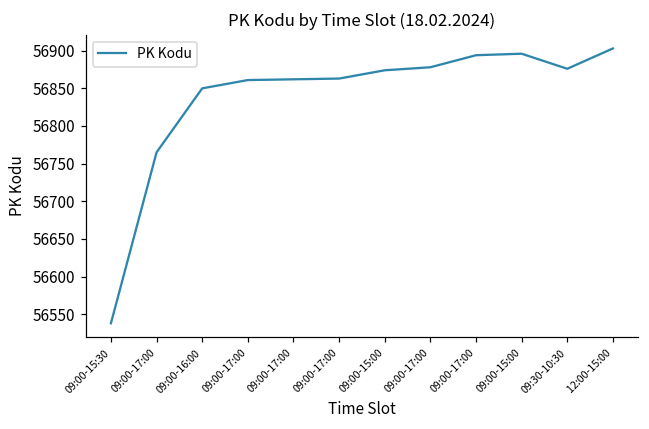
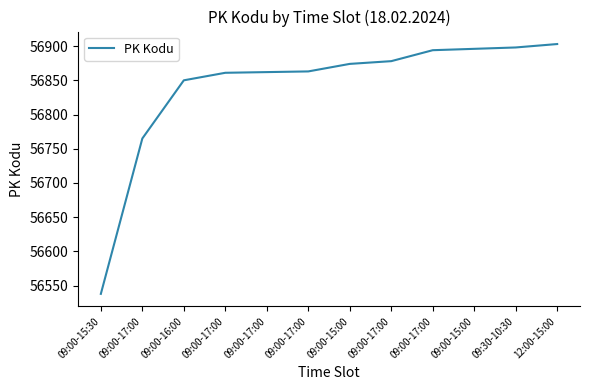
  {
    "09:00-15:30": 56540,
    "09:00-16:00": 56850,
-   "09:30-10:30": 56880,
+   "09:30-10:30": 56900,
    "12:00-15:00": 56900
  }
